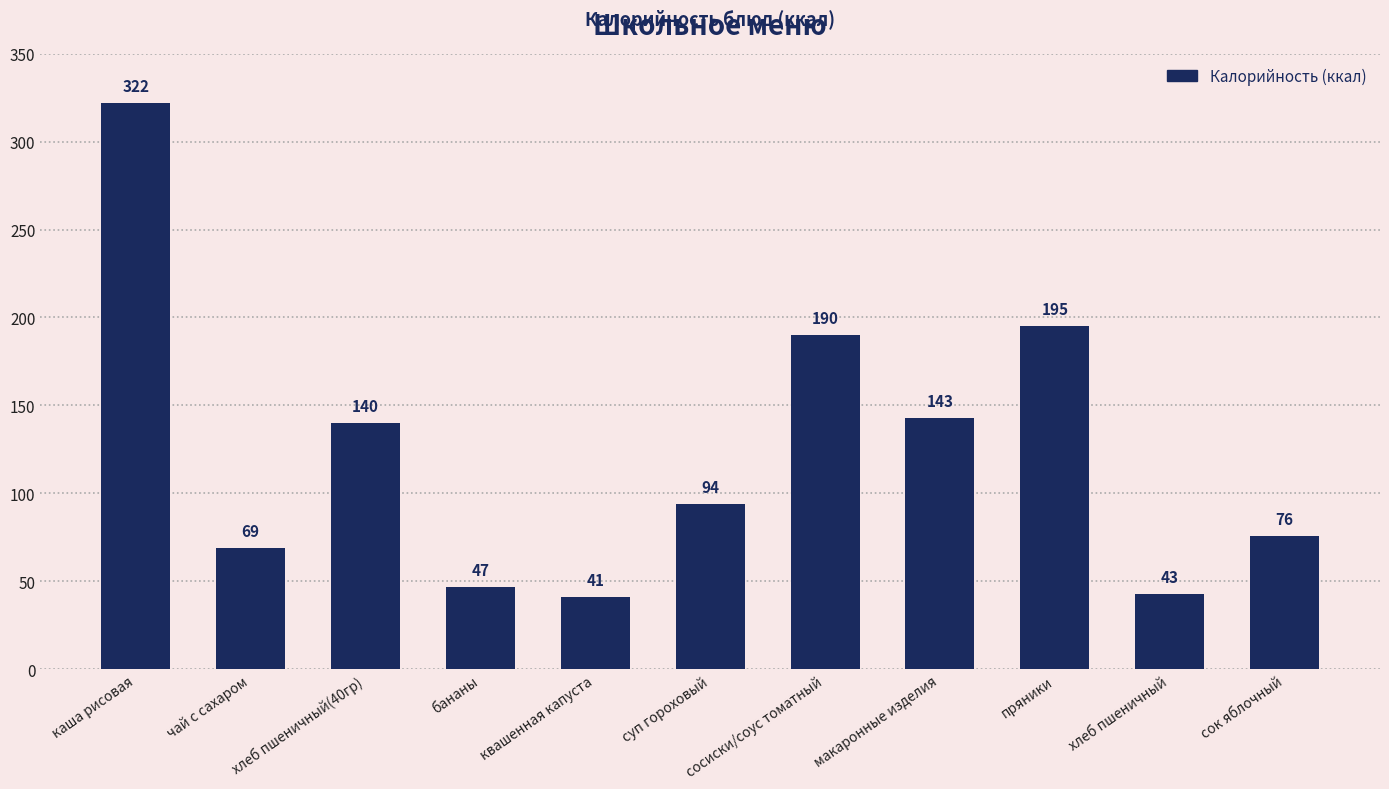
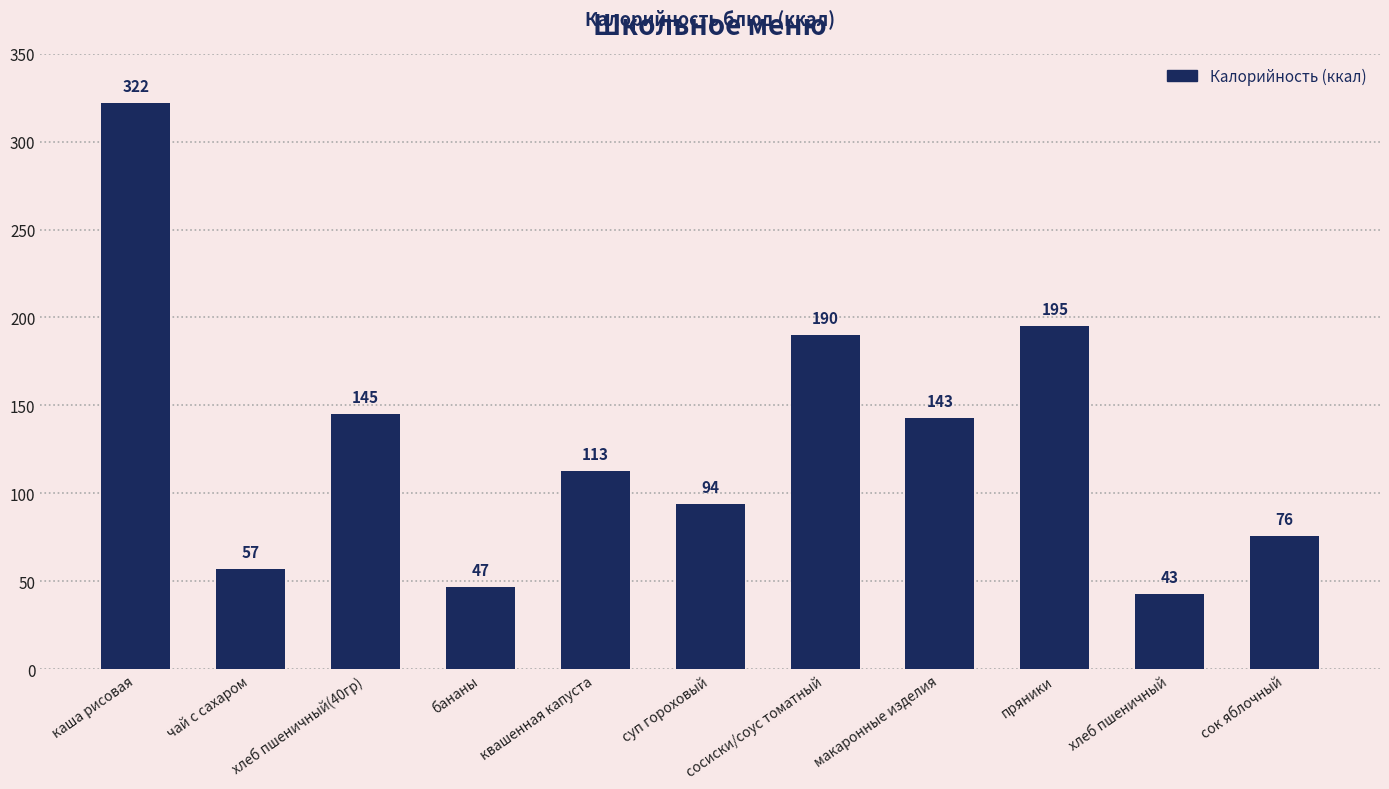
  {
    "каша рисовая": 322,
-   "чай с сахаром": 69,
-   "хлеб пшеничный(40гр)": 140,
+   "чай с сахаром": 57,
+   "хлеб пшеничный(40гр)": 145,
    "бананы": 47,
-   "квашенная капуста": 41,
+   "квашенная капуста": 113,
    "суп гороховый": 94,
    "сосиски/соус томатный": 190,
    "макаронные изделия": 143,
    "пряники": 195,
    "хлеб пшеничный": 43,
    "сок яблочный": 76
  }
